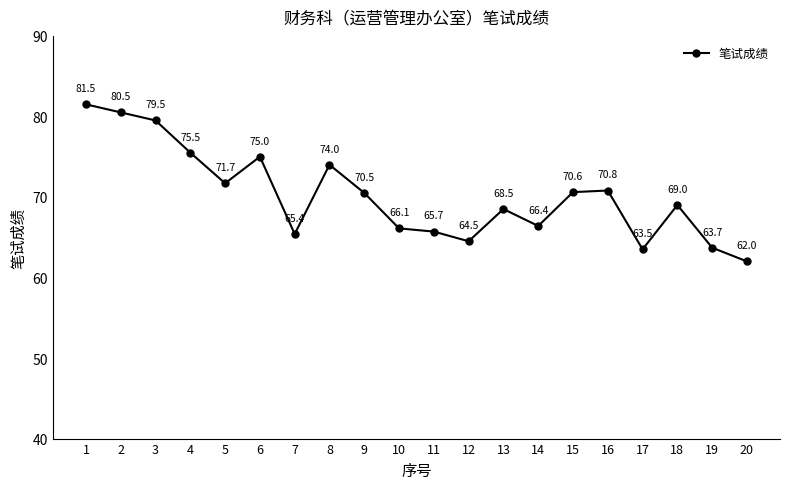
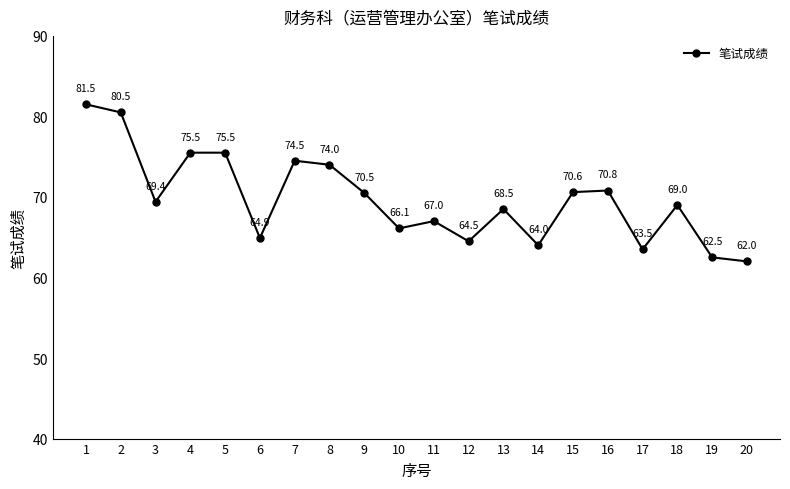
  {
    "1": 81.5,
    "2": 80.5,
-   "3": 79.5,
+   "3": 69.4,
    "4": 75.5,
-   "5": 71.7,
-   "6": 75.0,
-   "7": 65.4,
+   "5": 75.5,
+   "6": 64.9,
+   "7": 74.5,
    "8": 74.0,
    "9": 70.5,
    "10": 66.1,
-   "11": 65.7,
+   "11": 67.0,
    "12": 64.5,
    "13": 68.5,
-   "14": 66.4,
+   "14": 64.0,
    "15": 70.6,
    "16": 70.8,
    "17": 63.5,
    "18": 69.0,
-   "19": 63.7,
+   "19": 62.5,
    "20": 62.0
  }
